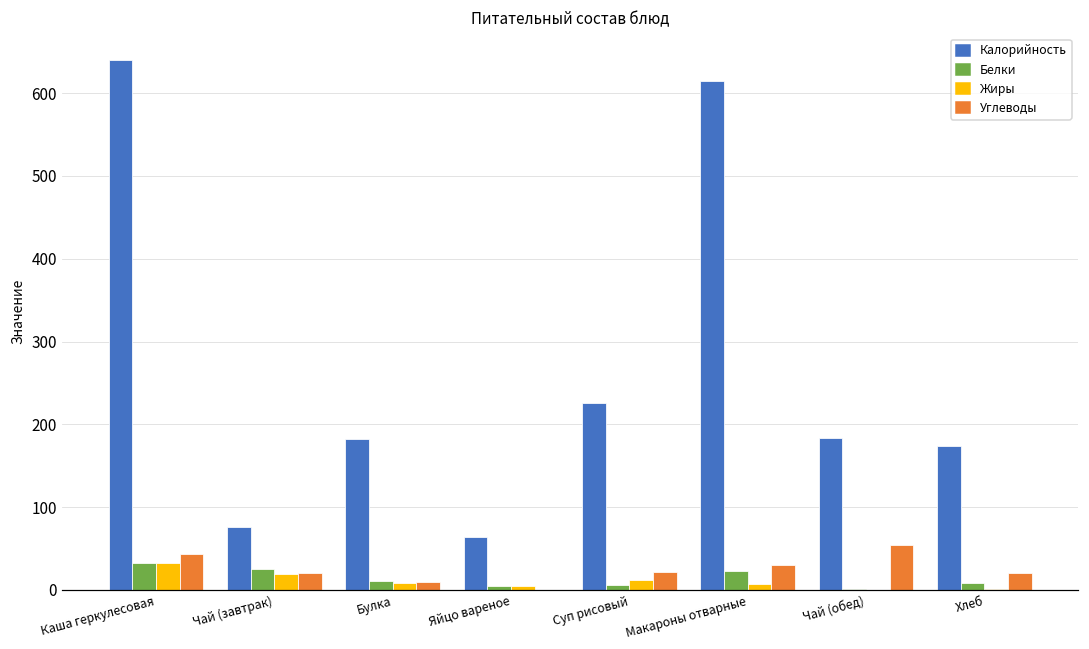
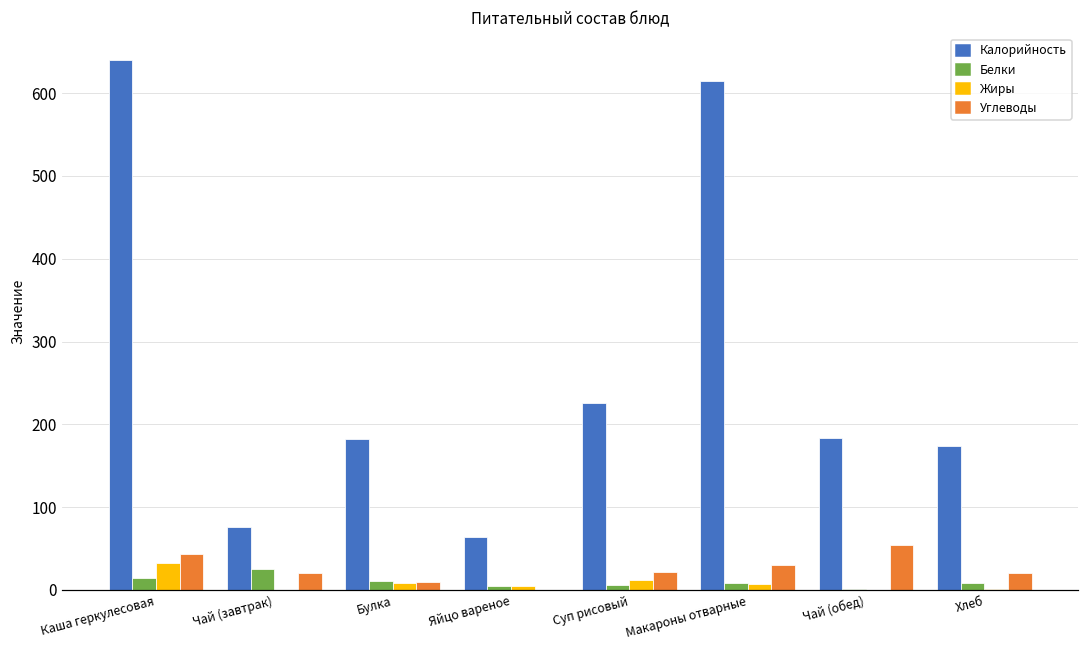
  {
    "Калорийность": {
      "Каша геркулесовая": 640,
      "Чай (завтрак)": 80,
      "Булка": 180,
      "Яйцо вареное": 60,
      "Суп рисовый": 230,
      "Макароны отварные": 620,
      "Чай (обед)": 180,
      "Хлеб": 170
    },
    "Белки": {
-     "Каша геркулесовая": 30,
+     "Каша геркулесовая": 20,
      "Чай (завтрак)": 30,
      "Булка": 10,
      "Яйцо вареное": 10,
      "Суп рисовый": 10,
-     "Макароны отварные": 20,
+     "Макароны отварные": 10,
      "Хлеб": 10
    },
    "Жиры": {
      "Каша геркулесовая": 30,
-     "Чай (завтрак)": 20,
+     "Чай (завтрак)": 0,
      "Булка": 10,
      "Яйцо вареное": 0,
      "Суп рисовый": 10,
      "Макароны отварные": 10,
      "Чай (обед)": 0
    },
    "Углеводы": {
      "Каша геркулесовая": 40,
      "Чай (завтрак)": 20,
      "Булка": 10,
      "Суп рисовый": 20,
      "Макароны отварные": 30,
      "Чай (обед)": 50,
      "Хлеб": 20
    }
  }
